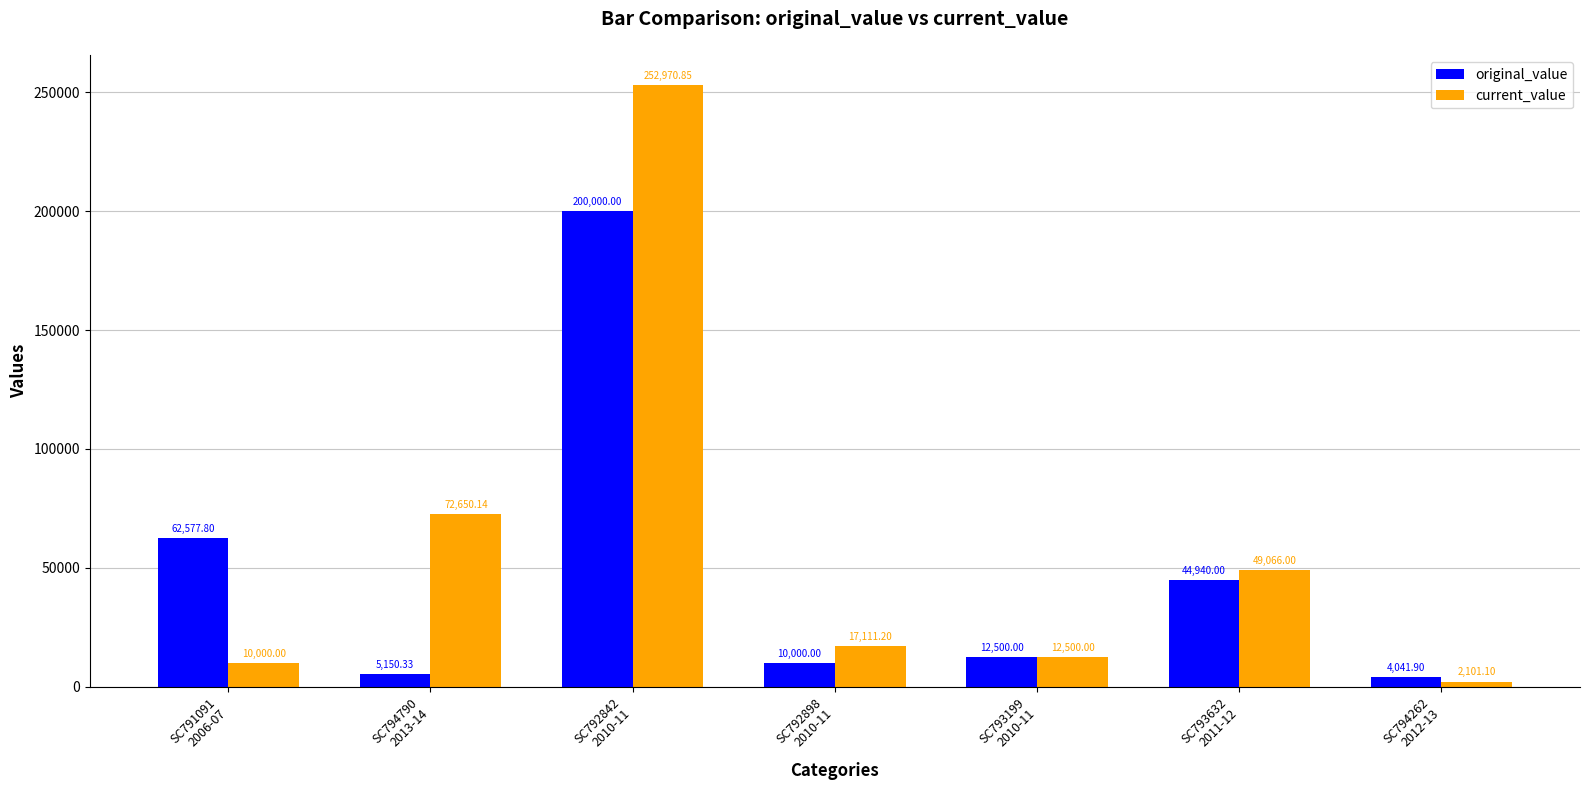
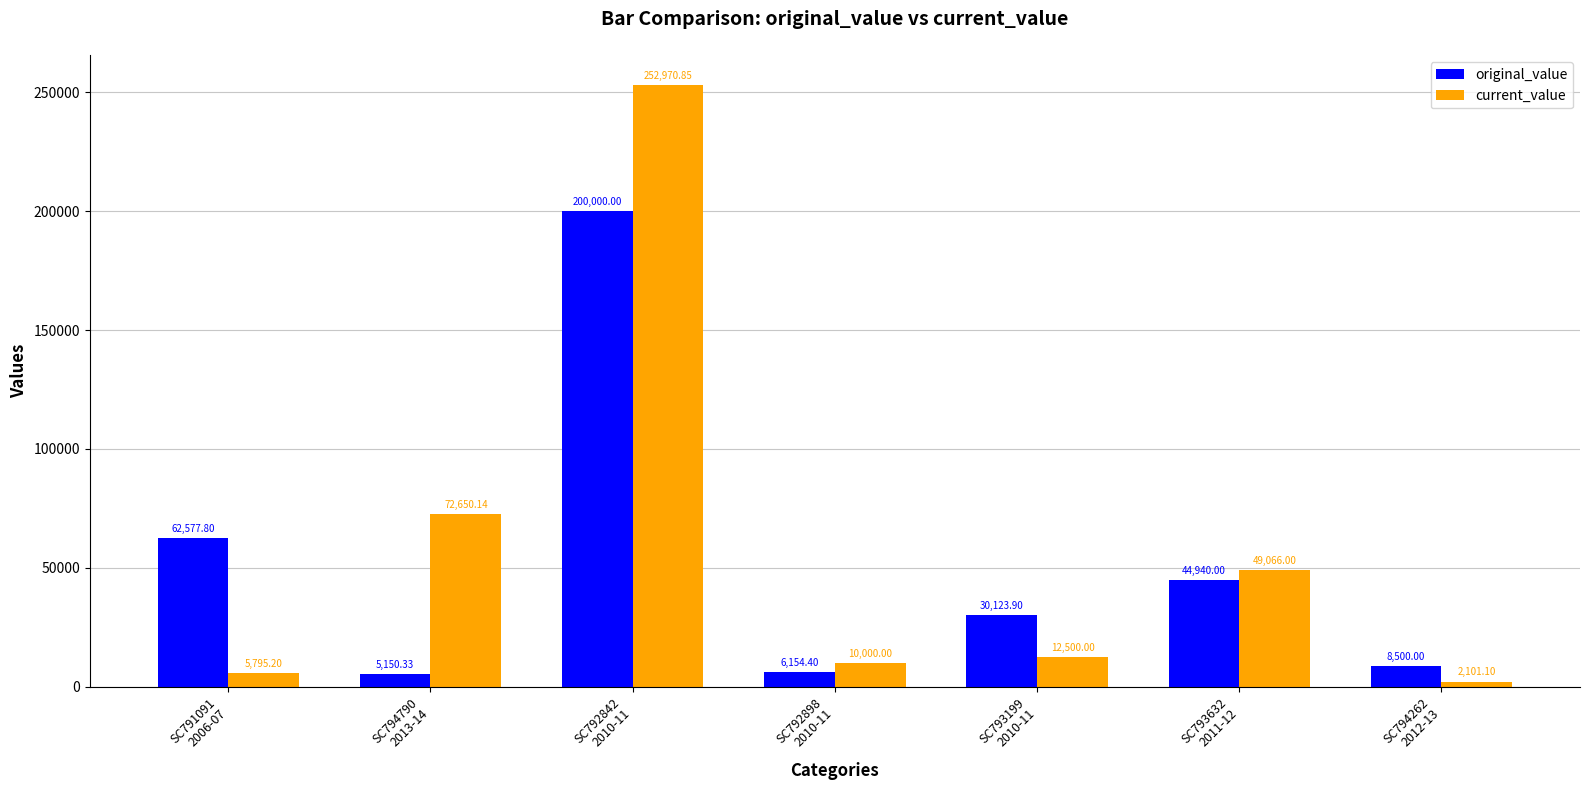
  {
    "original_value": {
      "SC791091 2006-07": "62,577.80",
      "SC794790 2013-14": "5,150.33",
      "SC792842 2010-11": "200,000.00",
-     "SC792898 2010-11": "10,000.00",
-     "SC793199 2010-11": "12,500.00",
+     "SC792898 2010-11": "6,154.40",
+     "SC793199 2010-11": "30,123.90",
      "SC793632 2011-12": "44,940.00",
-     "SC794262 2012-13": "4,041.90"
+     "SC794262 2012-13": "8,500.00"
    },
    "current_value": {
-     "SC791091 2006-07": "10,000.00",
+     "SC791091 2006-07": "5,795.20",
      "SC794790 2013-14": "72,650.14",
      "SC792842 2010-11": "252,970.85",
-     "SC792898 2010-11": "17,111.20",
+     "SC792898 2010-11": "10,000.00",
      "SC793199 2010-11": "12,500.00",
      "SC793632 2011-12": "49,066.00",
      "SC794262 2012-13": "2,101.10"
    }
  }
